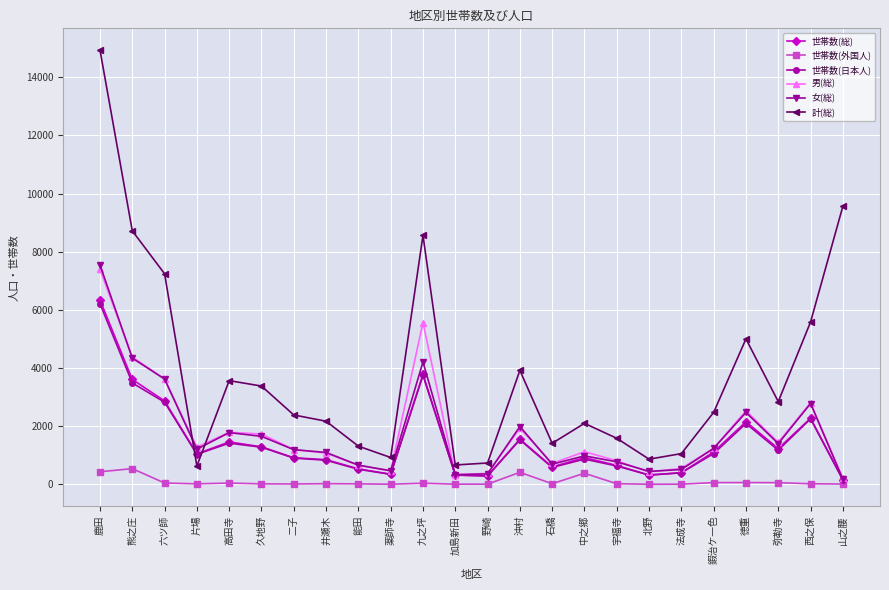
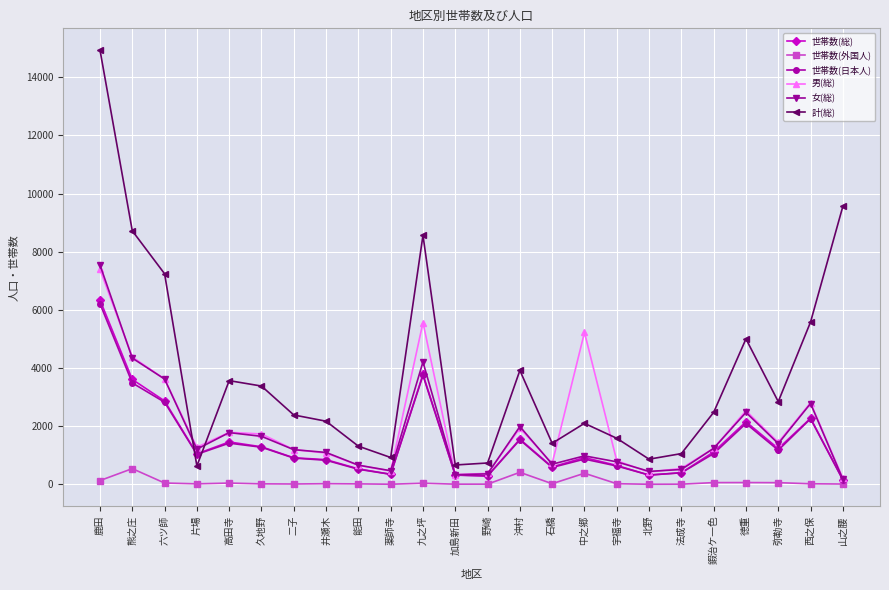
  {
    "世帯数(外国人)": {
-     "鹿田": 400,
+     "鹿田": 100,
      "熊之庄": 500,
      "六ツ師": 0,
      "片場": 0,
      "高田寺": 0,
      "久地野": 0,
      "二子": 0,
      "井瀬木": 0,
      "能田": 0,
      "薬師寺": 0,
      "九之坪": 0,
      "加島新田": 0,
      "野崎": 0,
      "沖村": 400,
      "石橋": 0,
      "中之郷": 400,
      "宇福寺": 0,
      "北野": 0,
      "法成寺": 0,
      "鍜治ケ一色": 100,
      "徳重": 100,
      "弥勒寺": 100,
      "西之保": 0,
      "山之腰": 0
    },
    "男(総)": {
      "鹿田": 7400,
      "九之坪": 5600,
-     "中之郷": 1100
+     "中之郷": 5200
    },
    "計(総)": {
      "鹿田": 14900,
      "熊之庄": 8700,
      "六ツ師": 7200,
      "片場": 600,
      "高田寺": 3600,
      "久地野": 3400,
      "二子": 2400,
      "井瀬木": 2200,
      "能田": 1300,
      "薬師寺": 900,
      "九之坪": 8600,
      "加島新田": 700,
      "野崎": 700,
      "沖村": 3900,
      "石橋": 1400,
      "中之郷": 2100,
      "宇福寺": 1600,
      "北野": 900,
      "法成寺": 1100,
      "鍜治ケ一色": 2500,
      "徳重": 5000,
      "弥勒寺": 2800,
      "西之保": 5600,
      "山之腰": 9600
    }
  }
